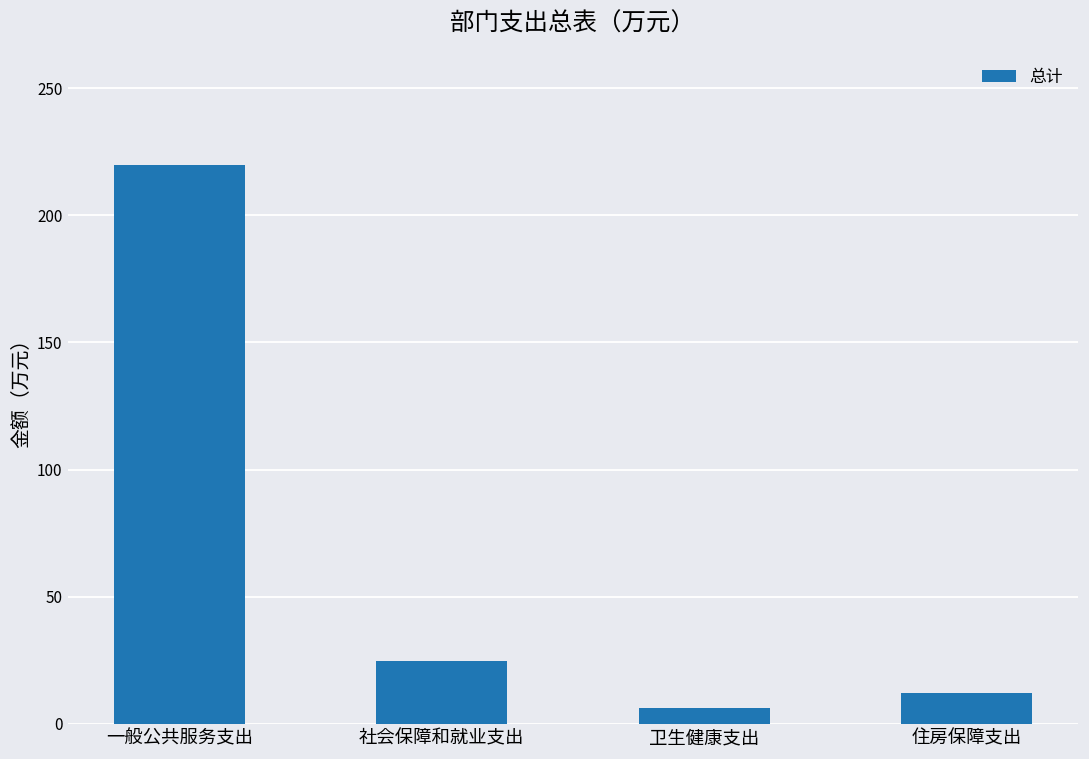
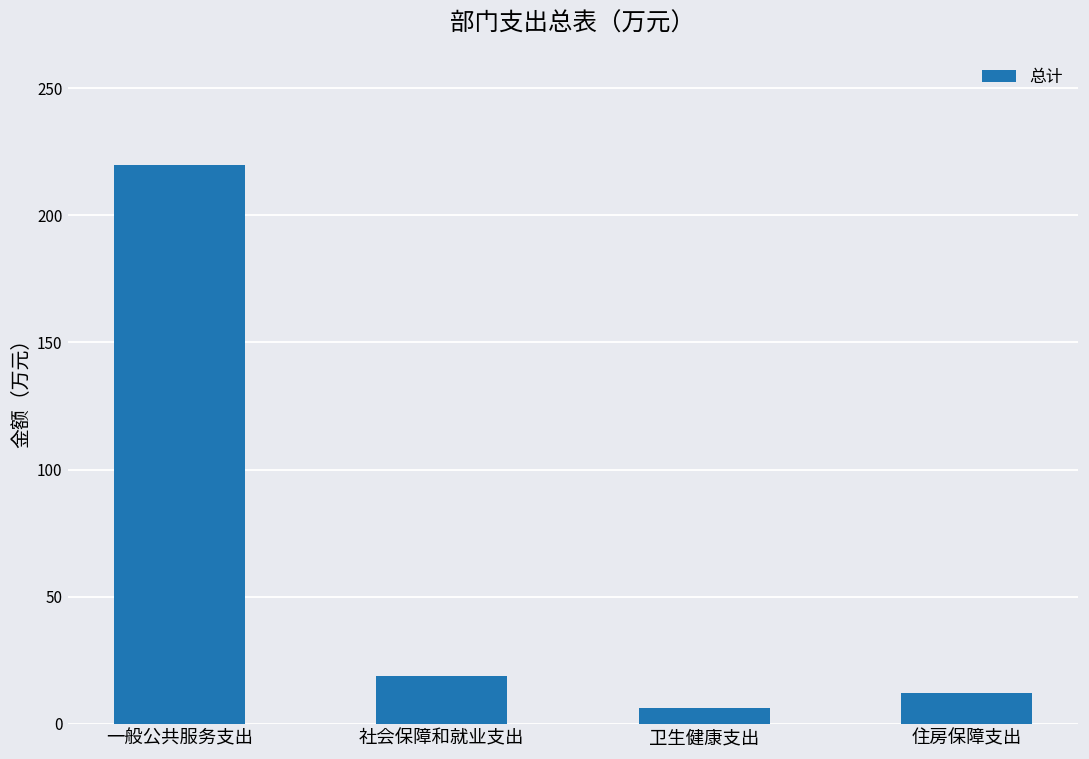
  {
    "一般公共服务支出": 220,
-   "社会保障和就业支出": 25,
+   "社会保障和就业支出": 19,
    "卫生健康支出": 6,
    "住房保障支出": 12
  }
